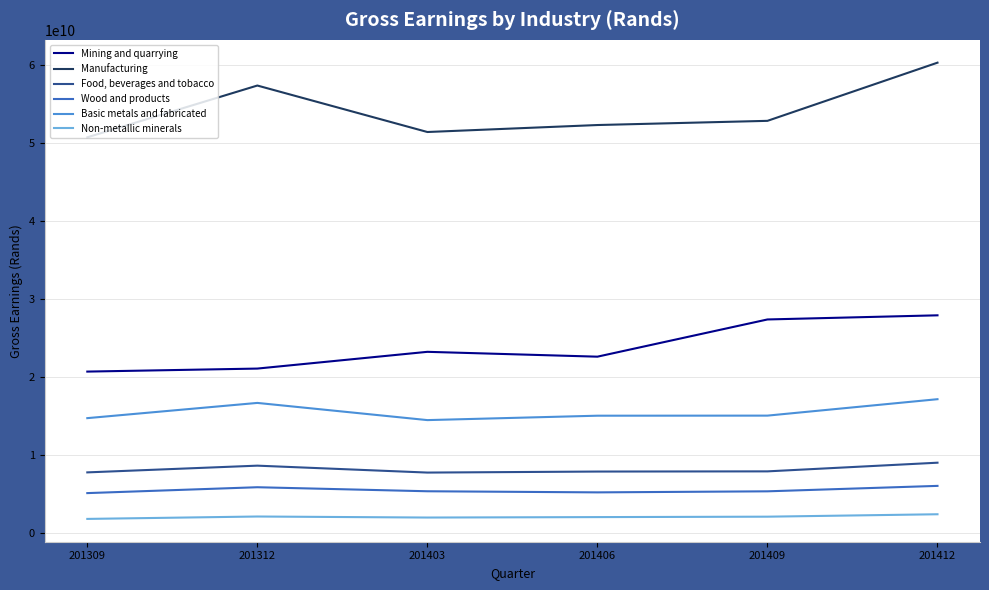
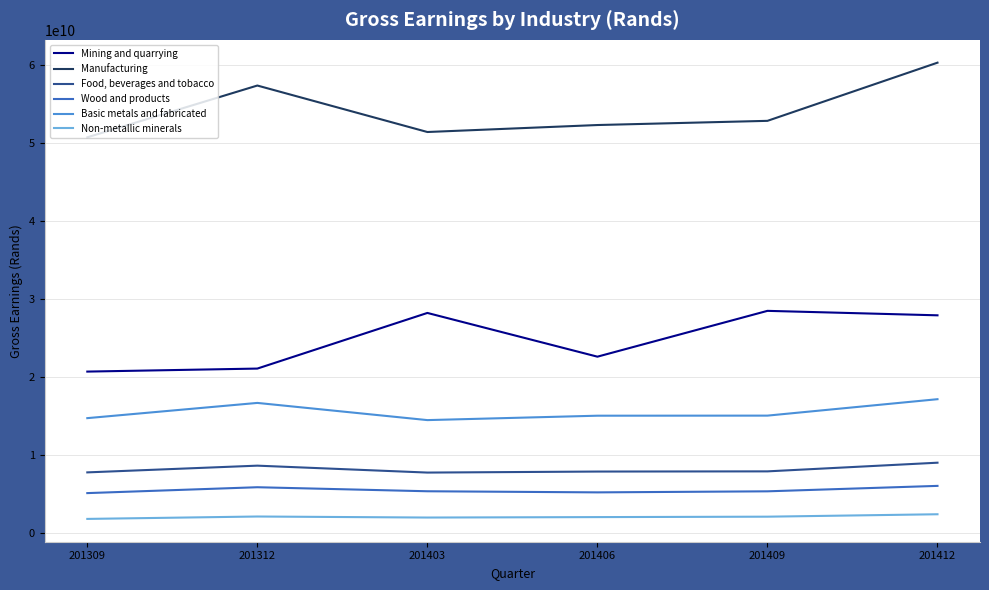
  {
    "Mining and quarrying": {
      "201309": 21000000000,
      "201312": 21000000000,
-     "201403": 23000000000,
+     "201403": 28000000000,
      "201406": 23000000000,
-     "201409": 27000000000,
+     "201409": 28000000000,
      "201412": 28000000000
    }
  }
